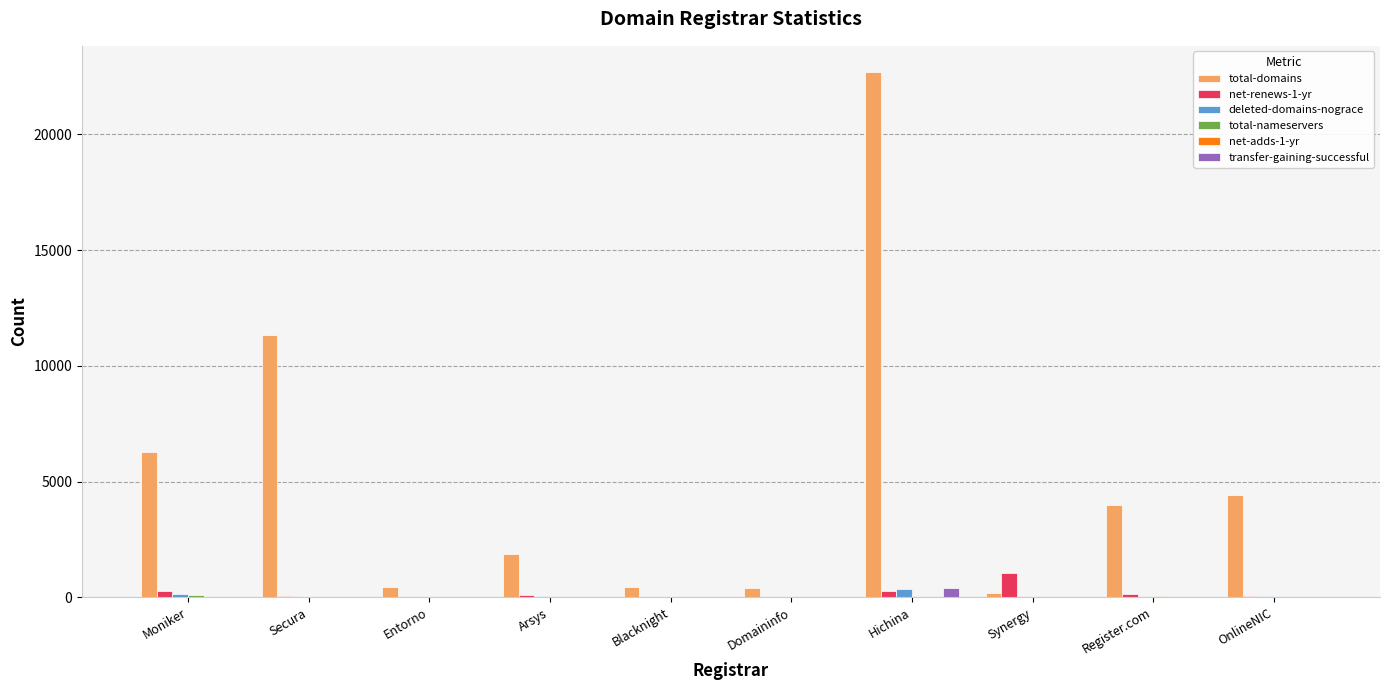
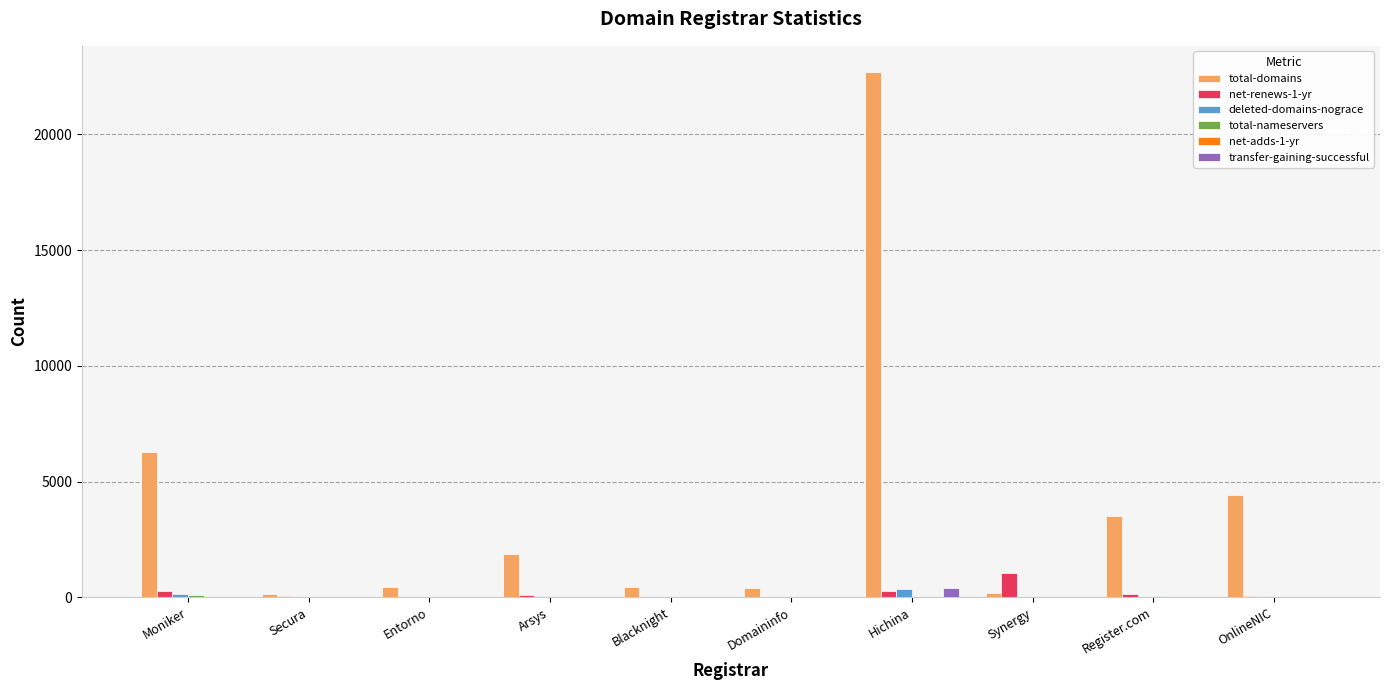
  {
    "total-domains": {
      "Moniker": 6300,
-     "Secura": 11300,
+     "Secura": 100,
      "Entorno": 500,
      "Arsys": 1900,
      "Blacknight": 400,
      "Domaininfo": 400,
      "Hichina": 22700,
      "Synergy": 200,
-     "Register.com": 4000,
+     "Register.com": 3500,
      "OnlineNIC": 4400
    },
    "net-renews-1-yr": {
      "Moniker": 300,
      "Arsys": 100,
      "Hichina": 300,
      "Synergy": 1100,
      "Register.com": 100
    },
    "deleted-domains-nograce": {
      "Moniker": 100,
      "Secura": 0,
      "Hichina": 400
    },
    "total-nameservers": {
      "Secura": 0,
      "Entorno": 0,
      "Blacknight": 0
    },
    "net-adds-1-yr": {
      "Secura": 0,
      "Entorno": 0,
      "Blacknight": 0
    },
    "transfer-gaining-successful": {
      "Secura": 0,
      "Entorno": 0,
      "Blacknight": 0,
      "Hichina": 400,
      "Register.com": 0
    }
  }
